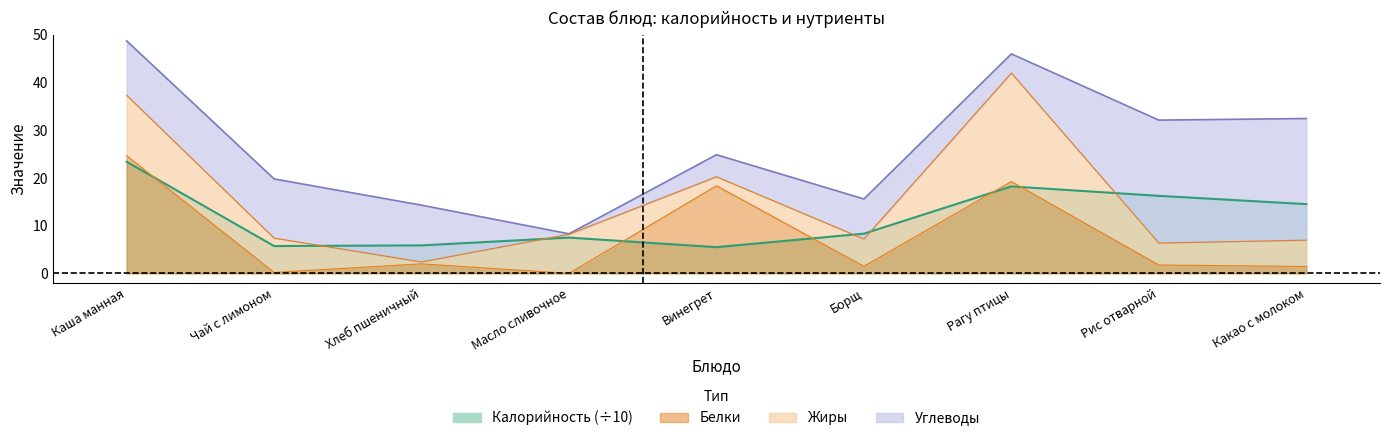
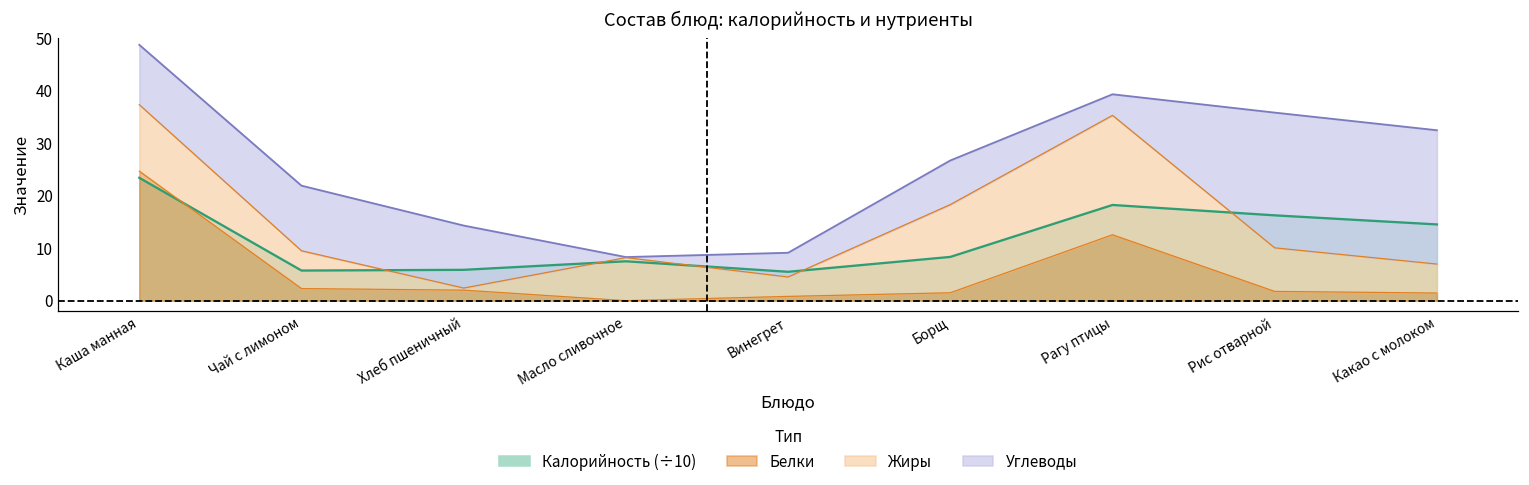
  {
    "Белки": {
      "Каша манная": 25,
-     "Чай с лимоном": 0,
+     "Чай с лимоном": 2,
      "Масло сливочное": 0,
-     "Винегрет": 18,
+     "Винегрет": 1,
      "Борщ": 2,
-     "Рагу птицы": 19,
+     "Рагу птицы": 13,
      "Рис отварной": 2,
      "Какао с молоком": 1
    },
    "Жиры": {
      "Каша манная": 13,
      "Чай с лимоном": 7,
-     "Винегрет": 2,
-     "Борщ": 6,
+     "Винегрет": 4,
+     "Борщ": 17,
      "Рагу птицы": 23,
-     "Рис отварной": 5,
+     "Рис отварной": 8,
      "Какао с молоком": 6
    }
  }
